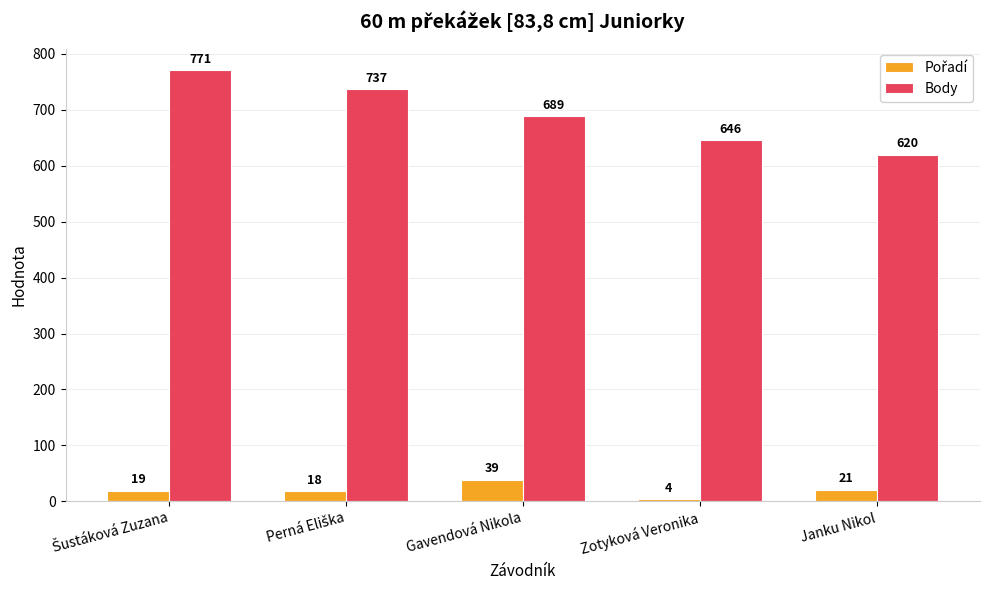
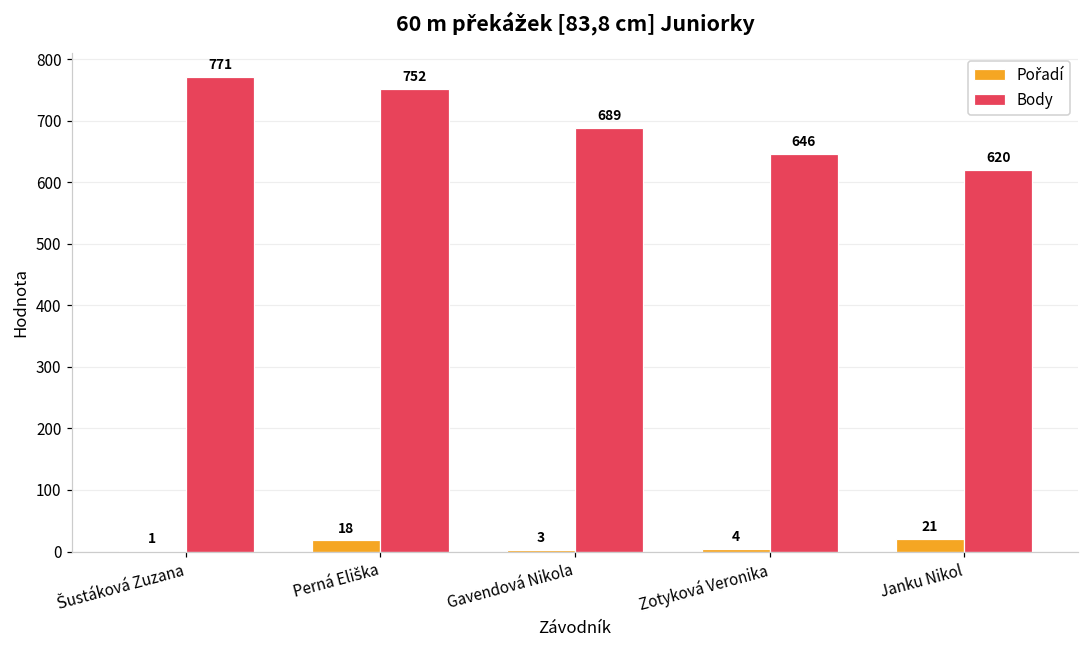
  {
    "Pořadí": {
-     "Šustáková Zuzana": 19,
+     "Šustáková Zuzana": 1,
      "Perná Eliška": 18,
-     "Gavendová Nikola": 39,
+     "Gavendová Nikola": 3,
      "Zotyková Veronika": 4,
      "Janku Nikol": 21
    },
    "Body": {
      "Šustáková Zuzana": 771,
-     "Perná Eliška": 737,
+     "Perná Eliška": 752,
      "Gavendová Nikola": 689,
      "Zotyková Veronika": 646,
      "Janku Nikol": 620
    }
  }
